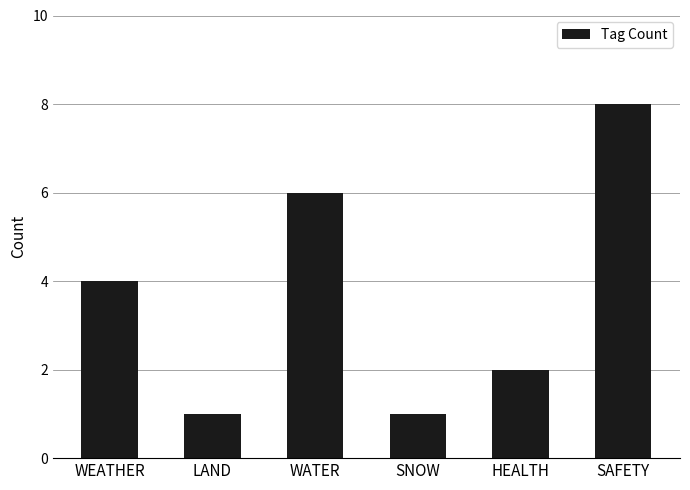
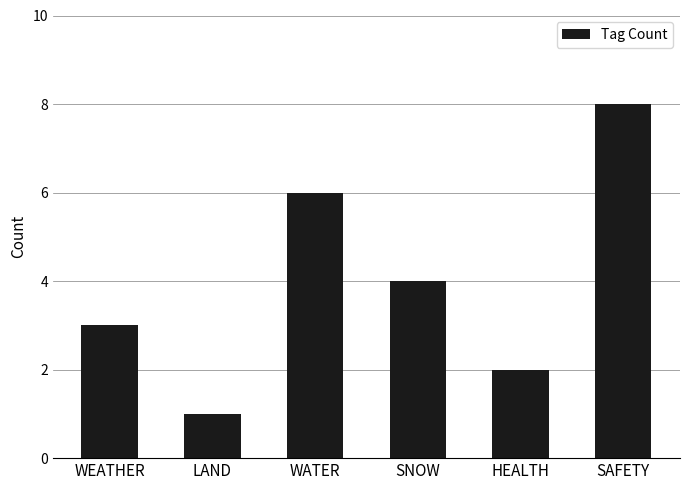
  {
-   "WEATHER": 4,
+   "WEATHER": 3,
    "LAND": 1,
    "WATER": 6,
-   "SNOW": 1,
+   "SNOW": 4,
    "HEALTH": 2,
    "SAFETY": 8
  }
